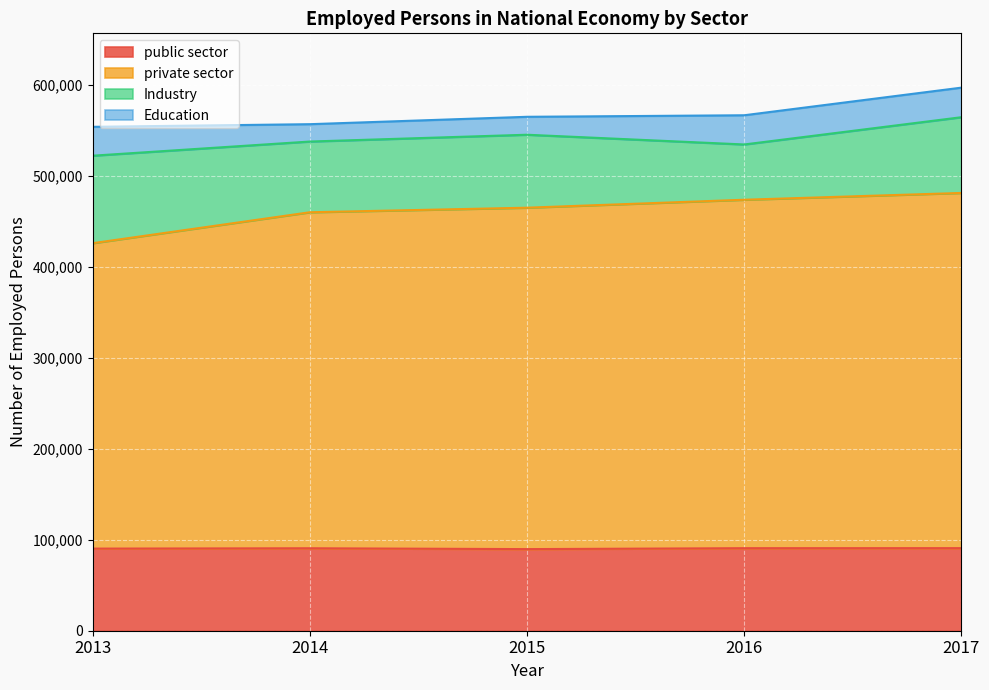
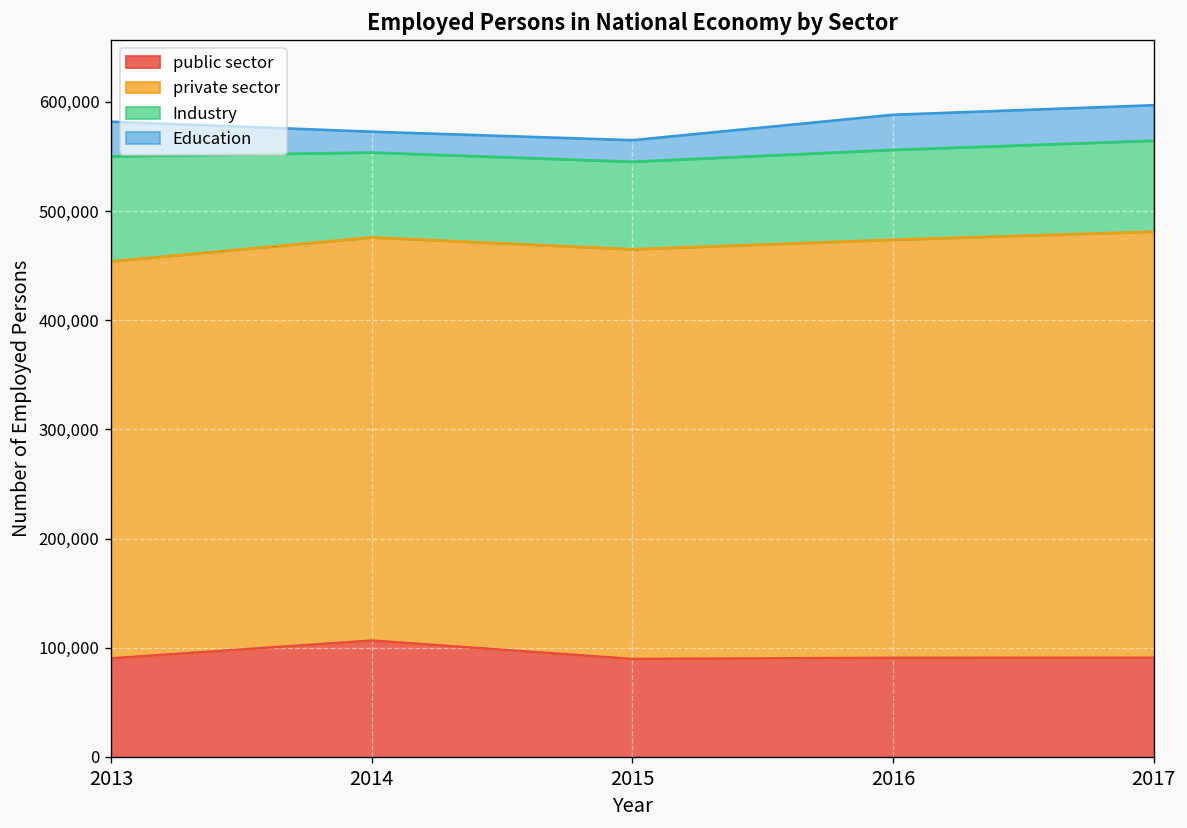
  {
    "public sector": {
      "2013": "90,000",
-     "2014": "90,000",
+     "2014": "110,000",
      "2015": "90,000",
      "2016": "90,000",
      "2017": "90,000"
    },
    "private sector": {
-     "2013": "340,000",
+     "2013": "360,000",
      "2014": "370,000",
      "2015": "380,000",
      "2016": "380,000",
      "2017": "390,000"
    },
    "Industry": {
      "2013": "100,000",
      "2014": "80,000",
      "2015": "80,000",
-     "2016": "60,000",
+     "2016": "80,000",
      "2017": "80,000"
    },
    "Education": {
      "2013": "30,000",
      "2014": "20,000",
      "2015": "20,000",
      "2016": "30,000",
      "2017": "30,000"
    }
  }
